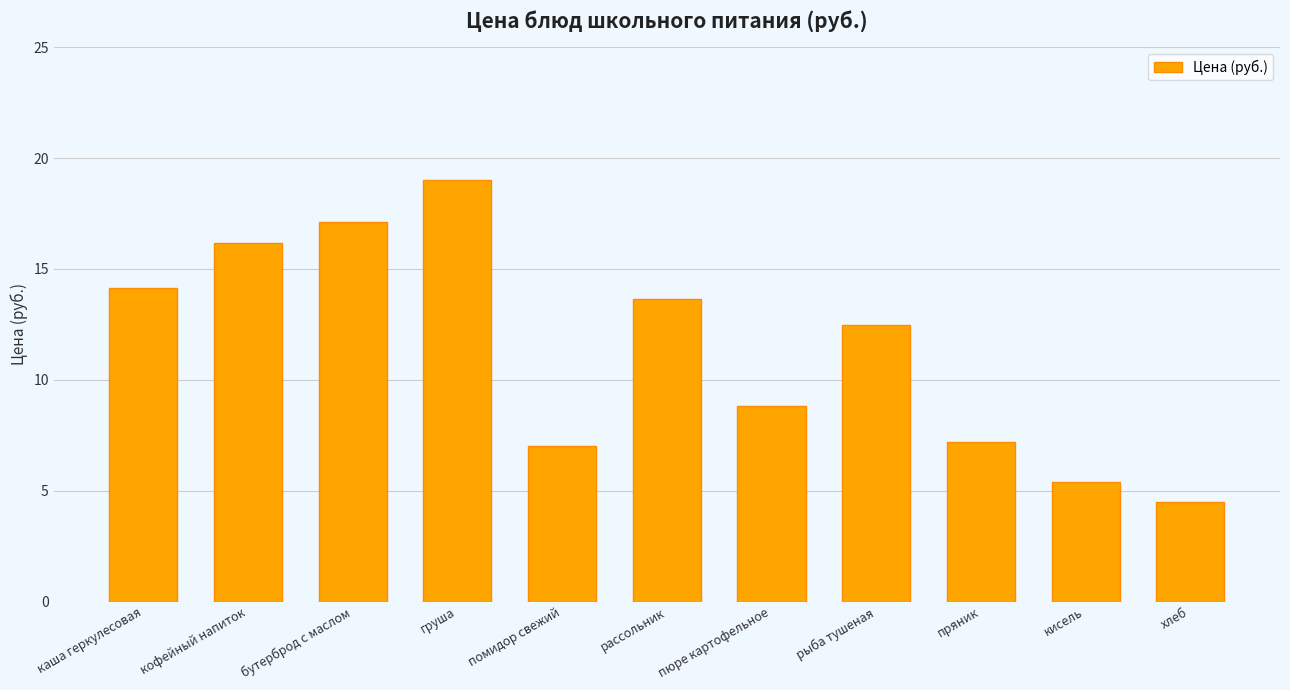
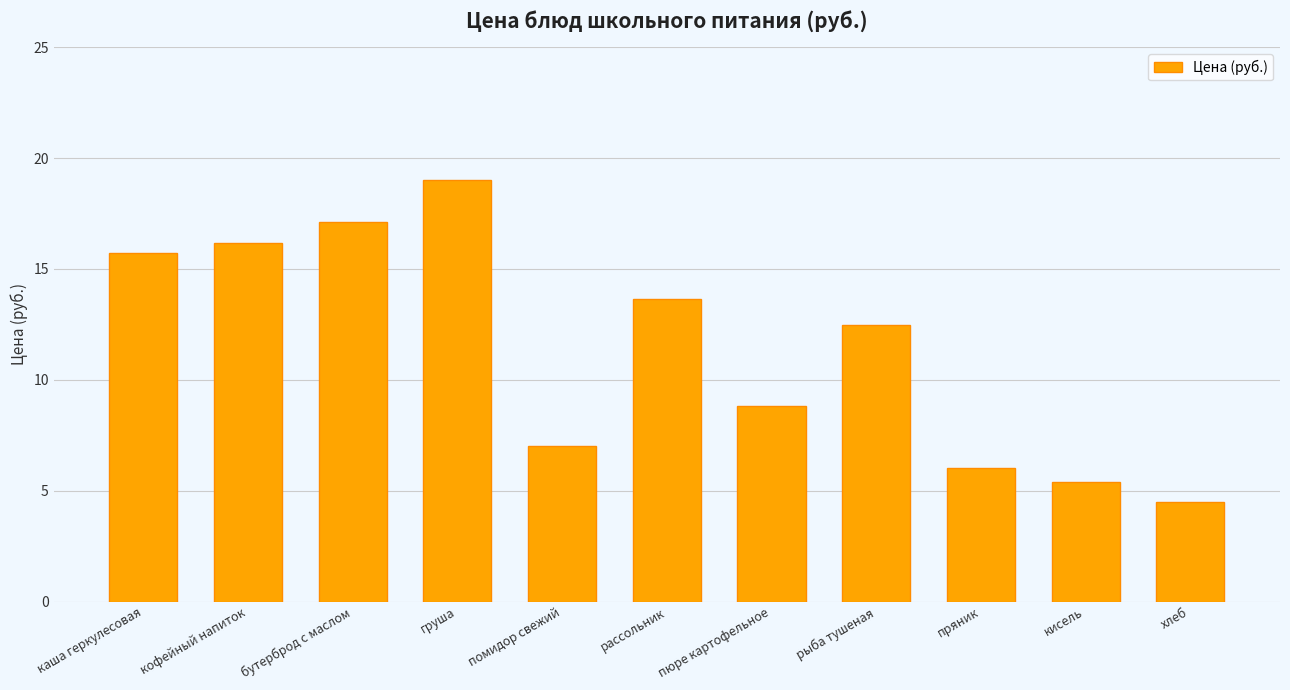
  {
-   "каша геркулесовая": 14.2,
+   "каша геркулесовая": 15.7,
    "кофейный напиток": 16.2,
    "бутерброд с маслом": 17.1,
    "груша": 19.0,
    "помидор свежий": 7.0,
    "рассольник": 13.6,
    "пюре картофельное": 8.8,
    "рыба тушеная": 12.5,
-   "пряник": 7.2,
+   "пряник": 6.0,
    "кисель": 5.4,
    "хлеб": 4.5
  }
